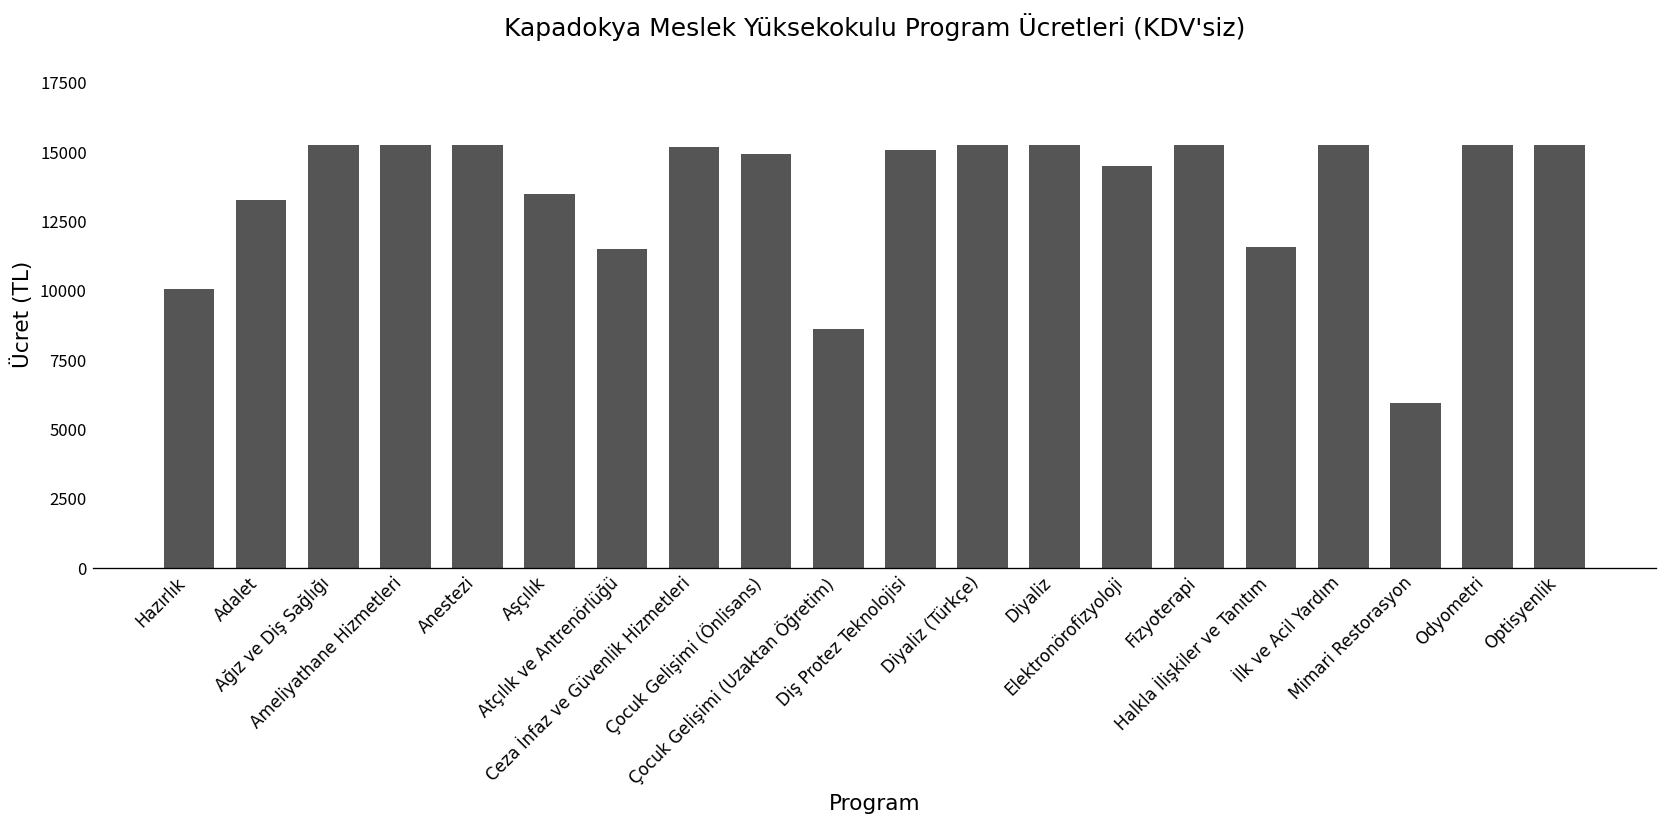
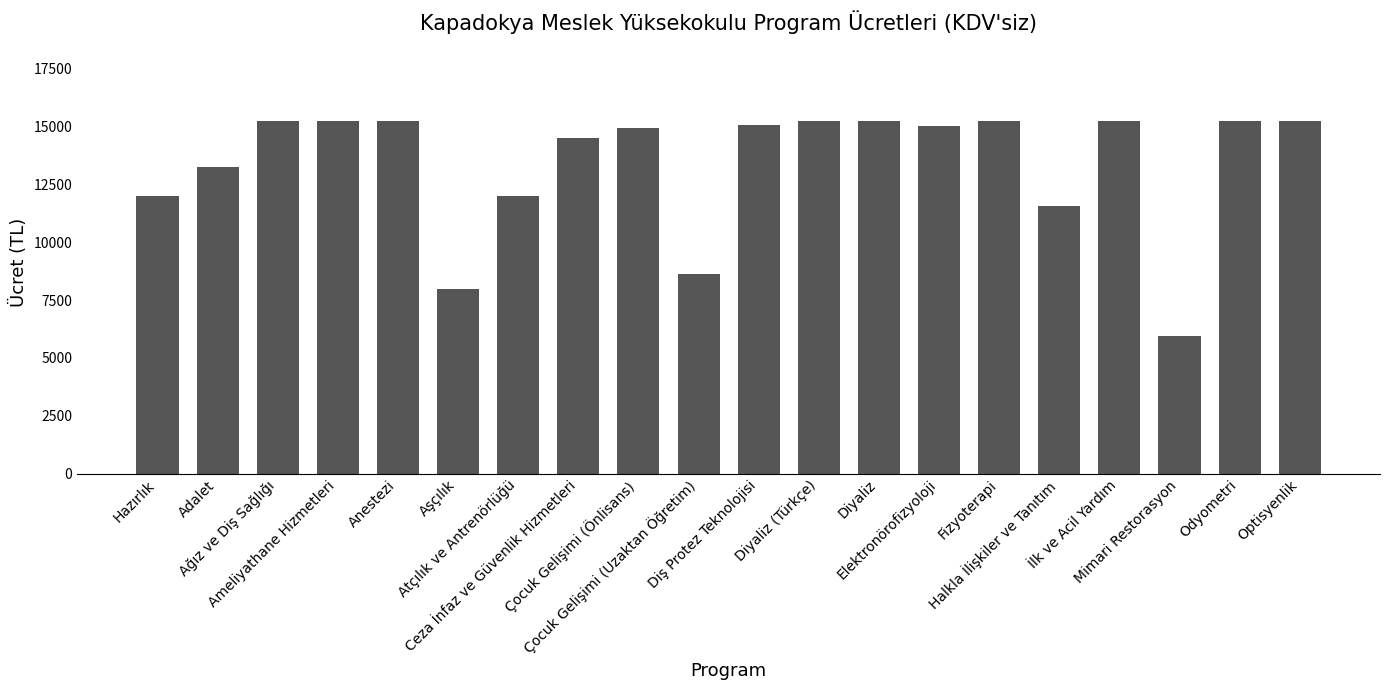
  {
-   "Hazırlık": 10100,
+   "Hazırlık": 12000,
    "Adalet": 13300,
    "Ağız ve Diş Sağlığı": 15300,
    "Ameliyathane Hizmetleri": 15300,
    "Anestezi": 15300,
-   "Aşçılık": 13500,
-   "Atçılık ve Antrenörlüğü": 11500,
-   "Ceza İnfaz ve Güvenlik Hizmetleri": 15200,
+   "Aşçılık": 8000,
+   "Atçılık ve Antrenörlüğü": 12000,
+   "Ceza İnfaz ve Güvenlik Hizmetleri": 14500,
    "Çocuk Gelişimi (Önlisans)": 14900,
    "Çocuk Gelişimi (Uzaktan Öğretim)": 8600,
    "Diş Protez Teknolojisi": 15100,
    "Diyaliz (Türkçe)": 15300,
    "Diyaliz": 15300,
-   "Elektronörofizyoloji": 14500,
+   "Elektronörofizyoloji": 15000,
    "Fizyoterapi": 15300,
    "Halkla İlişkiler ve Tanıtım": 11600,
    "İlk ve Acil Yardım": 15300,
    "Mimari Restorasyon": 6000,
    "Odyometri": 15300,
    "Optisyenlik": 15300
  }
